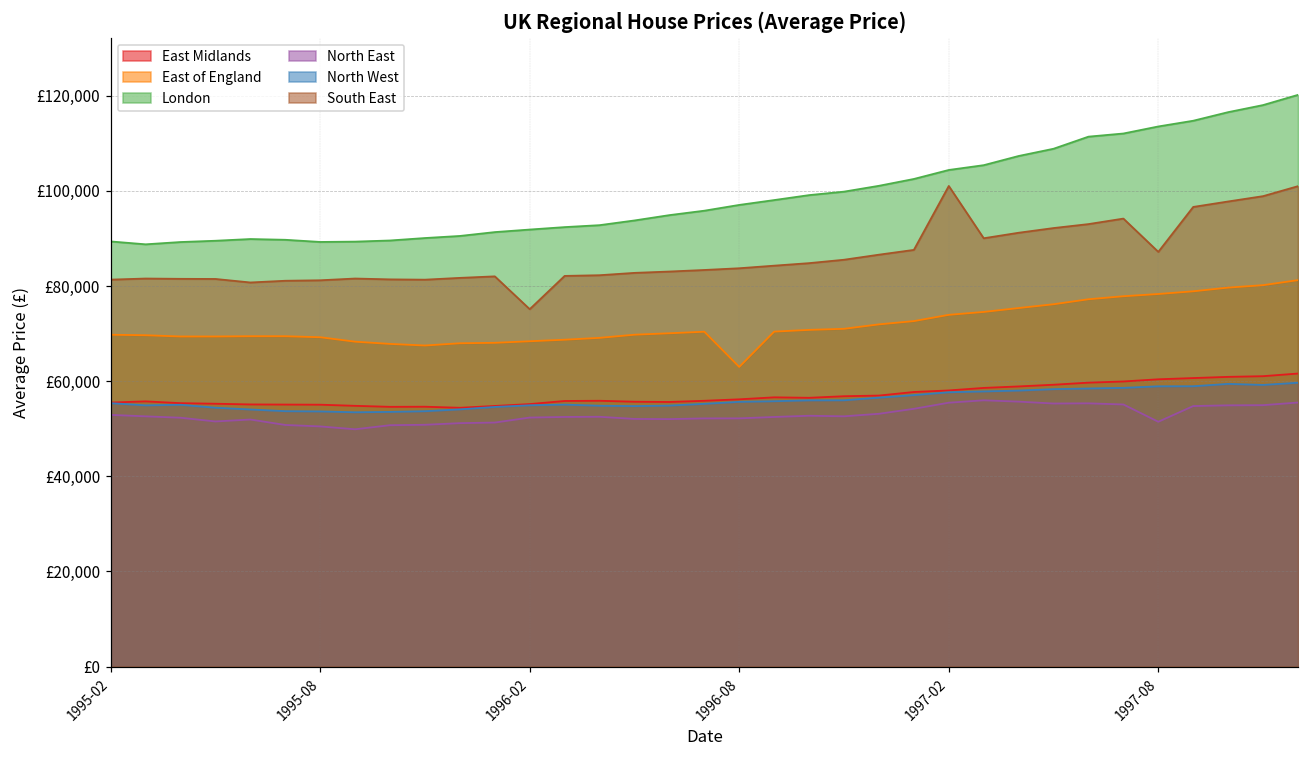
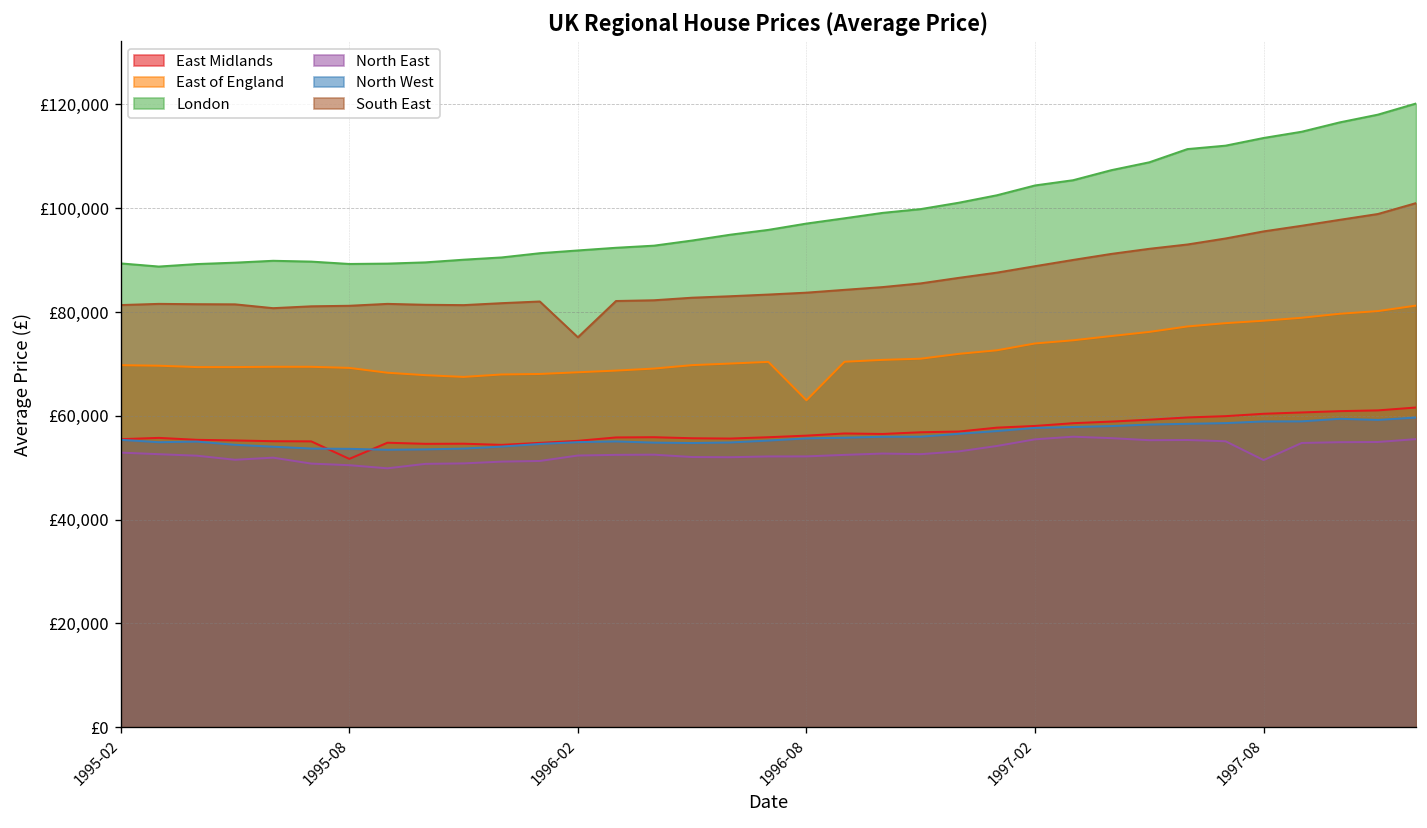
  {
    "East Midlands": {
-     "1995-08": "£55,000",
+     "1995-08": "£52,000",
      "1997-08": "£60,000"
    },
    "East of England": {
      "1995-02": "£70,000",
      "1995-08": "£69,000",
      "1996-02": "£68,000",
      "1996-08": "£63,000",
      "1997-02": "£74,000",
      "1997-08": "£78,000"
    },
    "London": {
      "1995-02": "£89,000",
      "1995-08": "£89,000",
      "1996-02": "£92,000",
      "1996-08": "£97,000",
      "1997-02": "£104,000",
      "1997-08": "£114,000"
    },
    "North East": {
      "1995-02": "£53,000",
      "1995-08": "£50,000",
      "1996-02": "£52,000",
      "1996-08": "£52,000",
      "1997-02": "£55,000",
      "1997-08": "£51,000"
    },
    "North West": {
      "1995-08": "£54,000",
      "1997-08": "£59,000"
    },
    "South East": {
      "1995-02": "£81,000",
      "1995-08": "£81,000",
      "1996-02": "£75,000",
      "1996-08": "£84,000",
-     "1997-02": "£101,000",
-     "1997-08": "£87,000"
+     "1997-02": "£89,000",
+     "1997-08": "£96,000"
    }
  }
